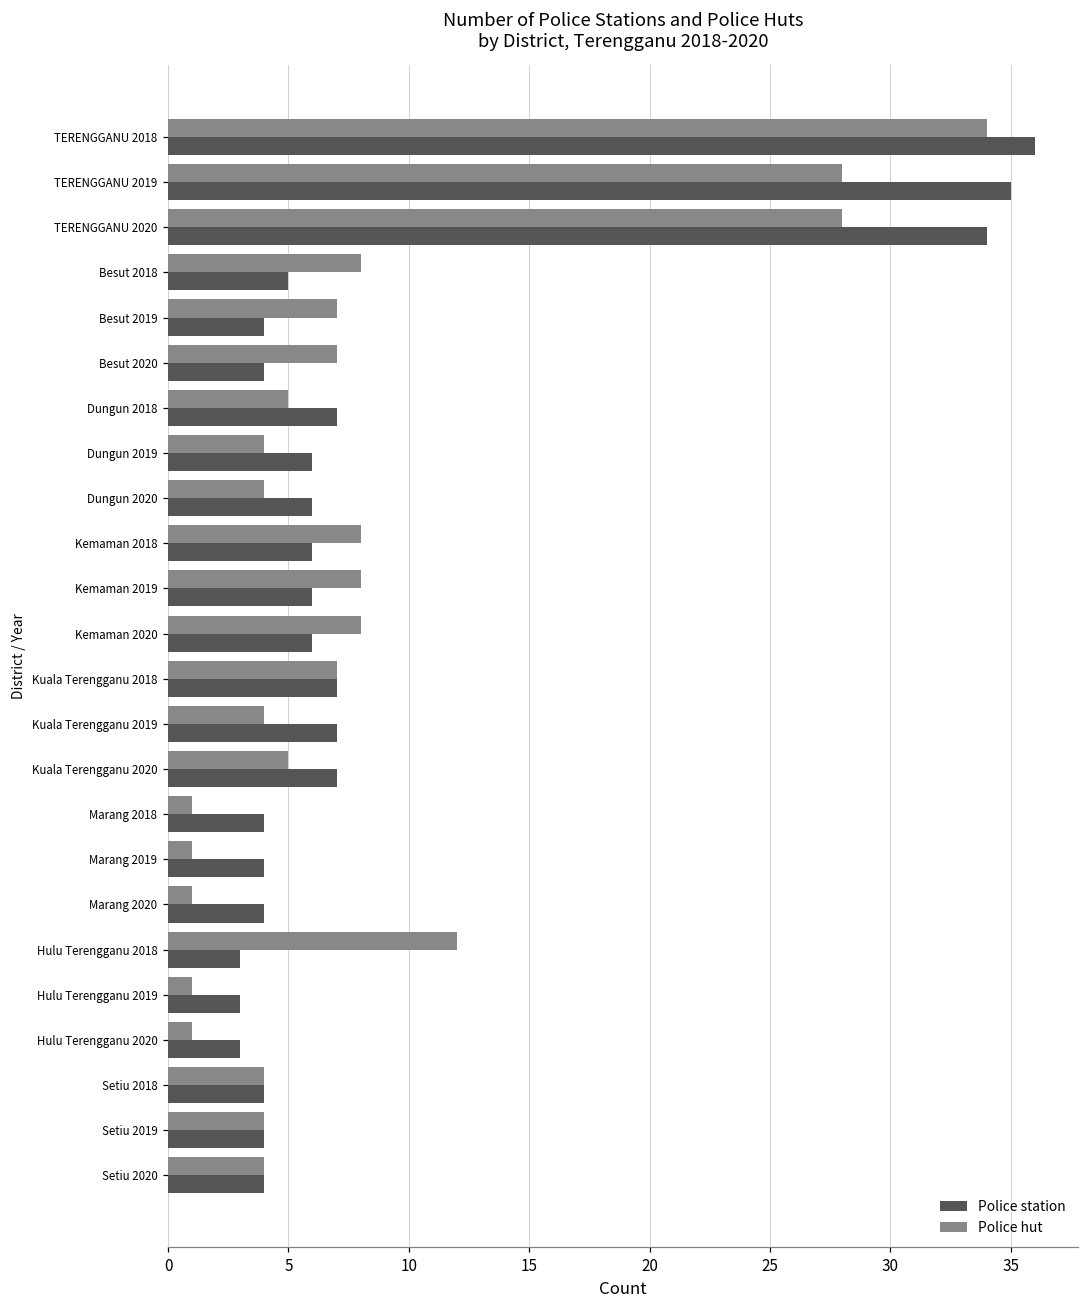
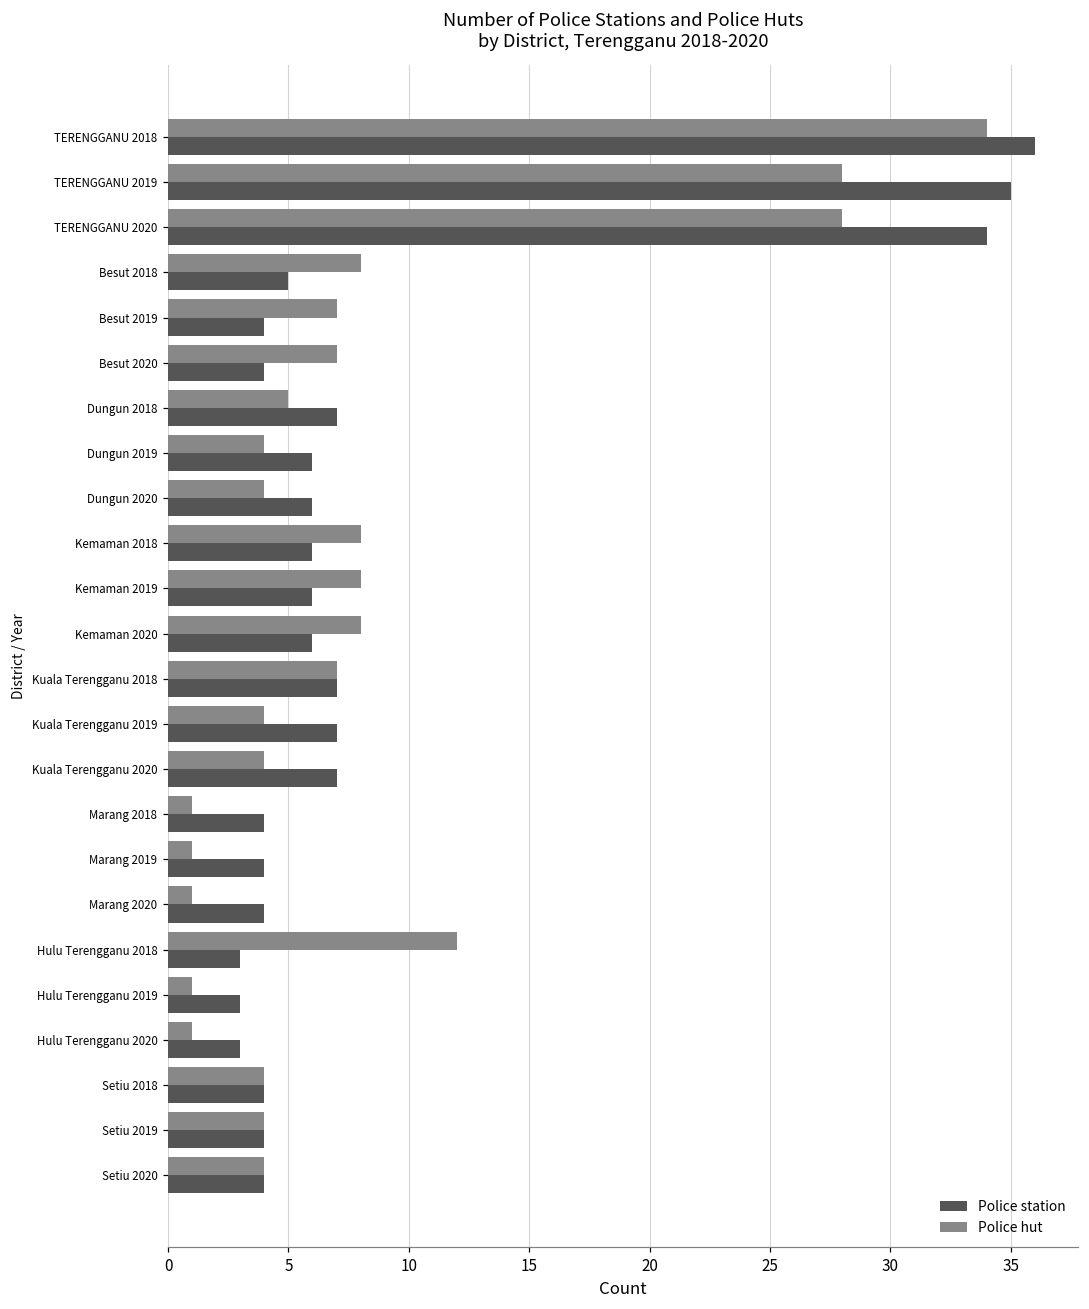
  {
    "Police station": {
      "TERENGGANU 2018": 36,
      "TERENGGANU 2019": 35,
      "TERENGGANU 2020": 34,
      "Besut 2018": 5,
      "Besut 2019": 4,
      "Besut 2020": 4,
      "Dungun 2018": 7,
      "Dungun 2019": 6,
      "Dungun 2020": 6,
      "Kemaman 2018": 6,
      "Kemaman 2019": 6,
      "Kemaman 2020": 6,
      "Kuala Terengganu 2018": 7,
      "Kuala Terengganu 2019": 7,
      "Kuala Terengganu 2020": 7,
      "Marang 2018": 4,
      "Marang 2019": 4,
      "Marang 2020": 4,
      "Hulu Terengganu 2018": 3,
      "Hulu Terengganu 2019": 3,
      "Hulu Terengganu 2020": 3,
      "Setiu 2018": 4,
      "Setiu 2019": 4,
      "Setiu 2020": 4
    },
    "Police hut": {
      "TERENGGANU 2018": 34,
      "TERENGGANU 2019": 28,
      "TERENGGANU 2020": 28,
      "Besut 2018": 8,
      "Besut 2019": 7,
      "Besut 2020": 7,
      "Dungun 2018": 5,
      "Dungun 2019": 4,
      "Dungun 2020": 4,
      "Kemaman 2018": 8,
      "Kemaman 2019": 8,
      "Kemaman 2020": 8,
      "Kuala Terengganu 2018": 7,
      "Kuala Terengganu 2019": 4,
-     "Kuala Terengganu 2020": 5,
+     "Kuala Terengganu 2020": 4,
      "Marang 2018": 1,
      "Marang 2019": 1,
      "Marang 2020": 1,
      "Hulu Terengganu 2018": 12,
      "Hulu Terengganu 2019": 1,
      "Hulu Terengganu 2020": 1,
      "Setiu 2018": 4,
      "Setiu 2019": 4,
      "Setiu 2020": 4
    }
  }
